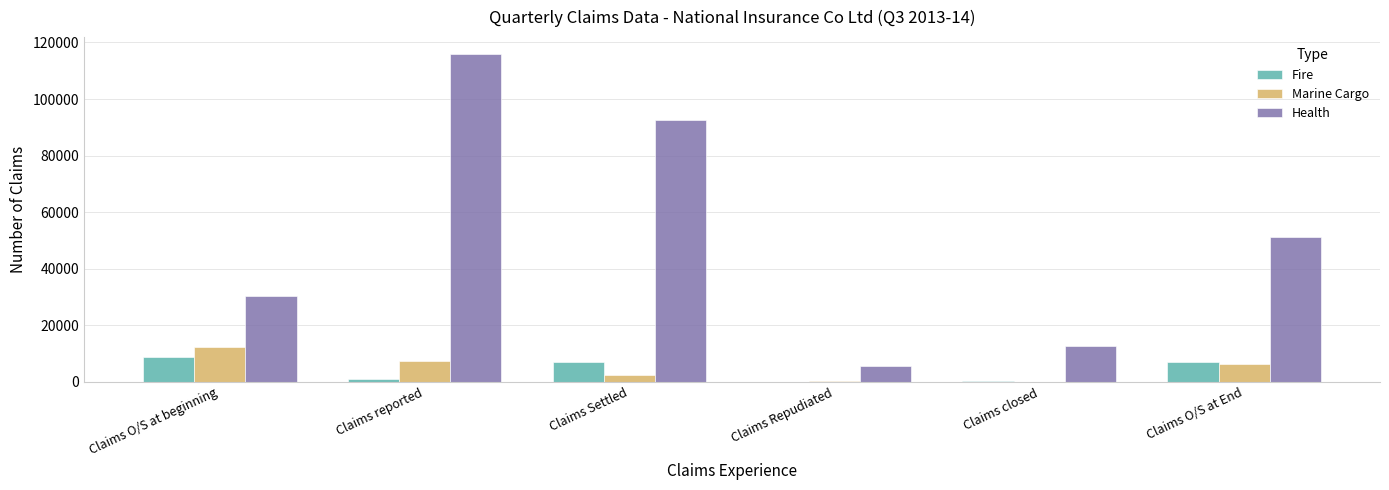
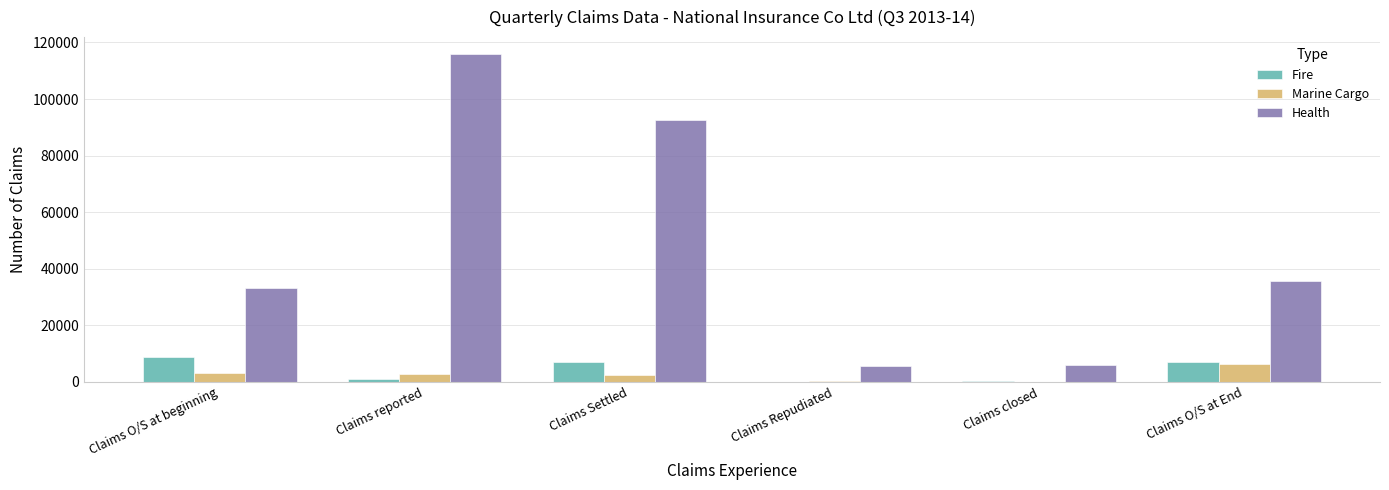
  {
    "Fire": {
      "Claims O/S at beginning": 9000,
      "Claims reported": 1000,
      "Claims Settled": 7000,
      "Claims O/S at End": 7000
    },
    "Marine Cargo": {
-     "Claims O/S at beginning": 12000,
-     "Claims reported": 7000,
+     "Claims O/S at beginning": 3000,
+     "Claims reported": 3000,
      "Claims Settled": 2000,
      "Claims O/S at End": 7000
    },
    "Health": {
-     "Claims O/S at beginning": 30000,
+     "Claims O/S at beginning": 33000,
      "Claims reported": 116000,
      "Claims Settled": 92000,
      "Claims Repudiated": 6000,
-     "Claims closed": 13000,
-     "Claims O/S at End": 51000
+     "Claims closed": 6000,
+     "Claims O/S at End": 36000
    }
  }
